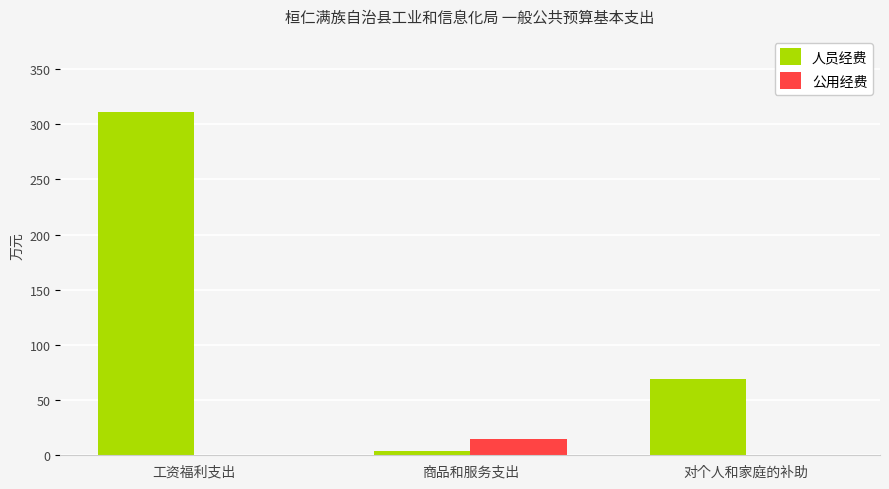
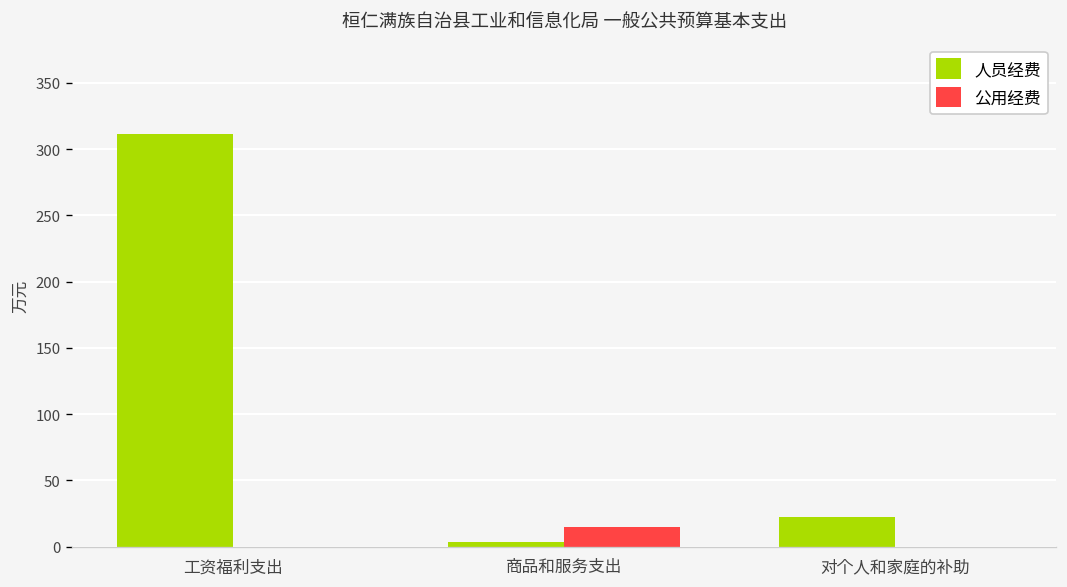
  {
    "人员经费": {
      "工资福利支出": 311,
      "商品和服务支出": 4,
-     "对个人和家庭的补助": 69
+     "对个人和家庭的补助": 22
    },
    "公用经费": {
      "工资福利支出": 0,
      "商品和服务支出": 15,
      "对个人和家庭的补助": 0
    }
  }
